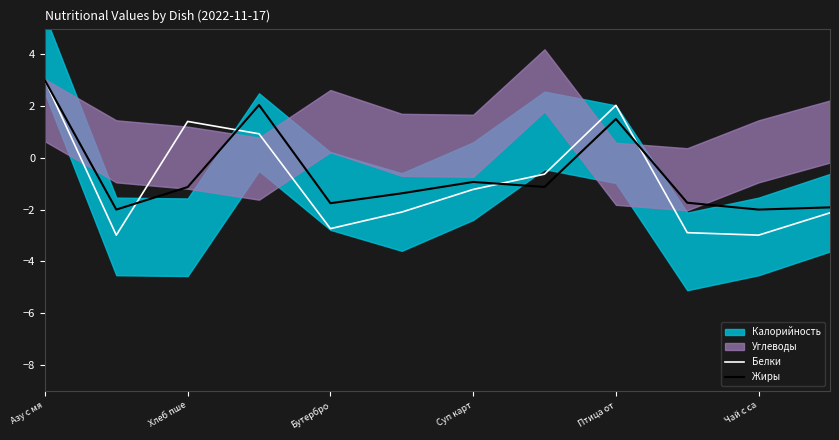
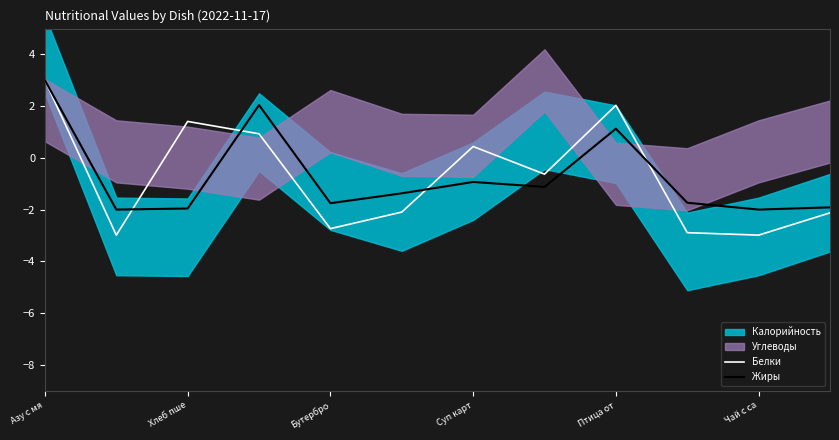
  {
    "Белки": {
      "Хлеб пше": 1.4,
      "Бутербро": -2.7,
-     "Суп карт": -1.2,
+     "Суп карт": 0.4,
      "Чай с са": -3.0
    },
    "Жиры": {
-     "Хлеб пше": -1.1,
+     "Хлеб пше": -2.0,
      "Бутербро": -1.8,
      "Суп карт": -0.9,
-     "Птица от": 1.5,
+     "Птица от": 1.1,
      "Чай с са": -2.0
    }
  }
